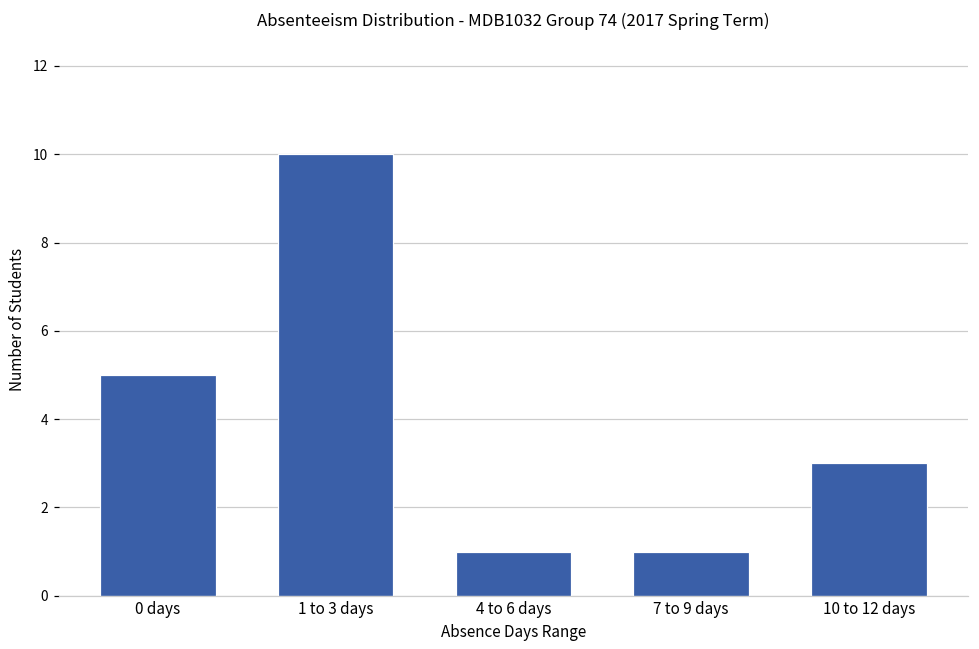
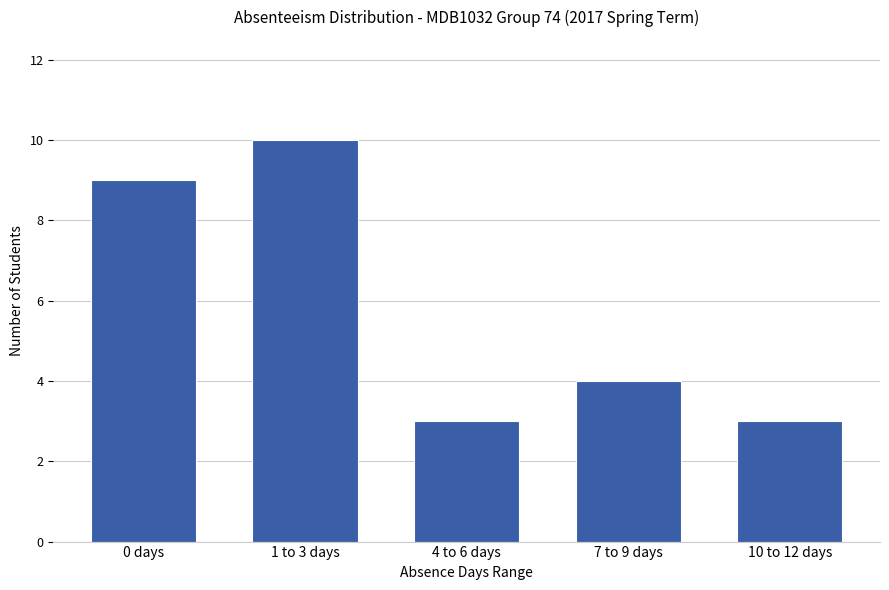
  {
-   "0 days": 5,
+   "0 days": 9,
    "1 to 3 days": 10,
-   "4 to 6 days": 1,
-   "7 to 9 days": 1,
+   "4 to 6 days": 3,
+   "7 to 9 days": 4,
    "10 to 12 days": 3
  }
